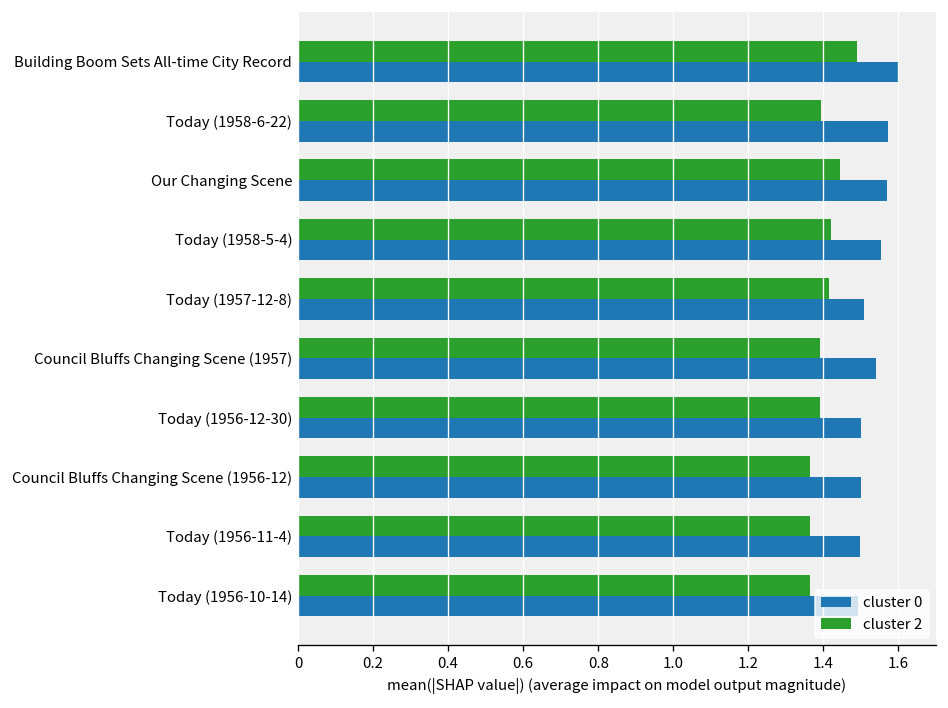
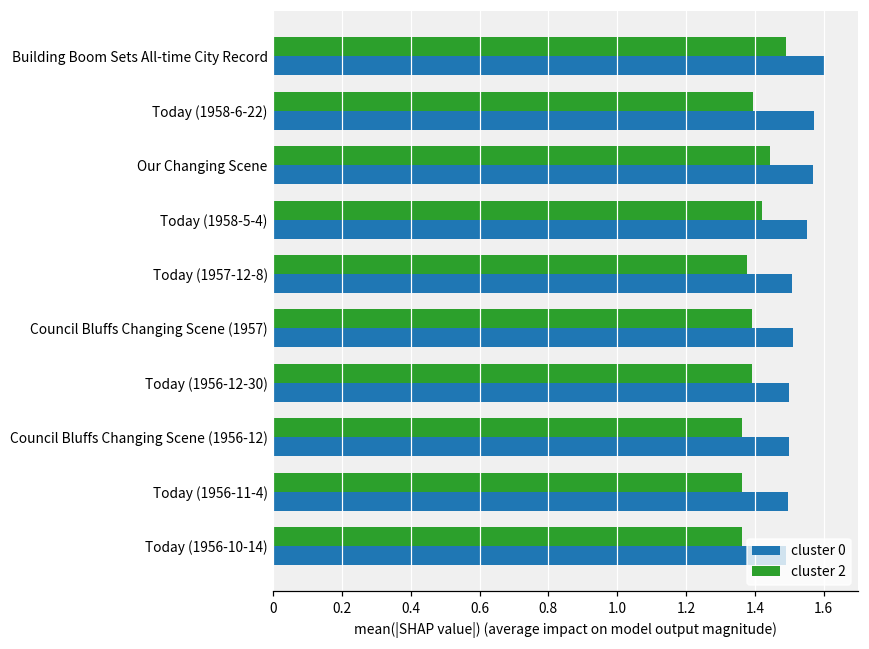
  {
    "cluster 0": {
      "Building Boom Sets All-time City Record": 1.60,
      "Today (1958-6-22)": 1.57,
      "Our Changing Scene": 1.57,
      "Today (1958-5-4)": 1.55,
      "Today (1957-12-8)": 1.51,
-     "Council Bluffs Changing Scene (1957)": 1.54,
+     "Council Bluffs Changing Scene (1957)": 1.51,
      "Today (1956-12-30)": 1.50,
      "Council Bluffs Changing Scene (1956-12)": 1.50,
      "Today (1956-11-4)": 1.50
    },
    "cluster 2": {
      "Building Boom Sets All-time City Record": 1.49,
      "Today (1958-6-22)": 1.39,
      "Our Changing Scene": 1.44,
      "Today (1958-5-4)": 1.42,
-     "Today (1957-12-8)": 1.42,
+     "Today (1957-12-8)": 1.38,
      "Council Bluffs Changing Scene (1957)": 1.39,
      "Today (1956-12-30)": 1.39,
      "Council Bluffs Changing Scene (1956-12)": 1.36,
      "Today (1956-11-4)": 1.36,
      "Today (1956-10-14)": 1.36
    }
  }
